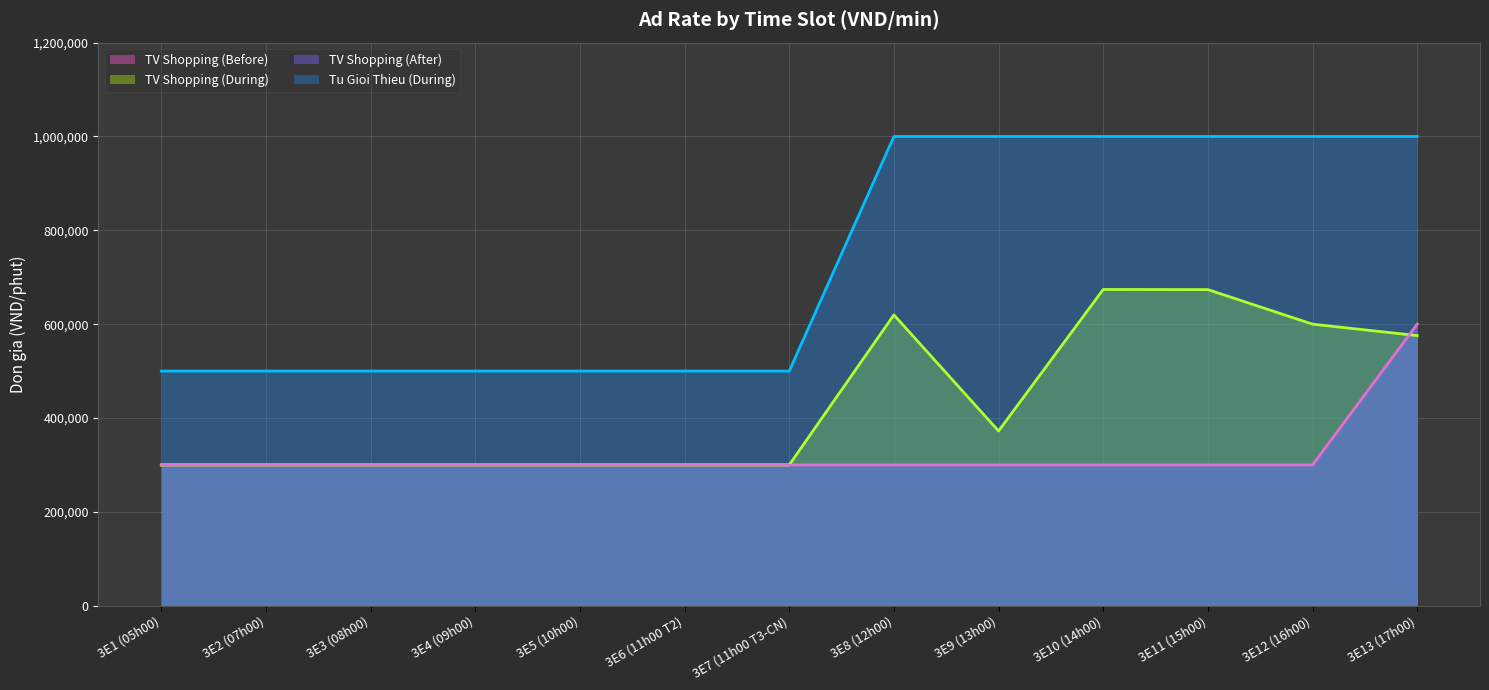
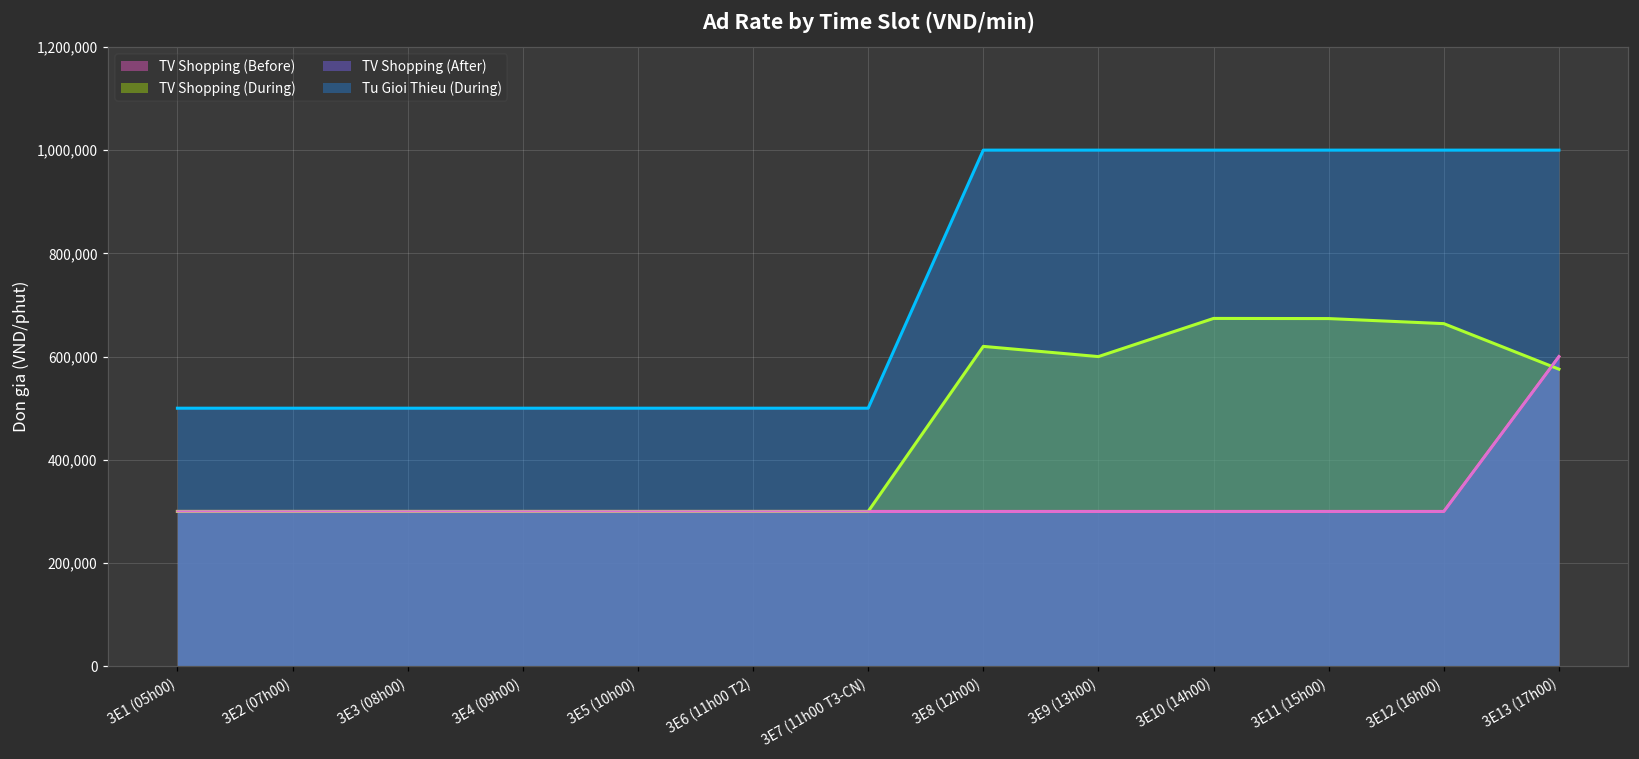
  {
    "TV Shopping (During)": {
      "3E8 (12h00)": "620,000",
-     "3E9 (13h00)": "370,000",
+     "3E9 (13h00)": "600,000",
      "3E10 (14h00)": "670,000",
      "3E11 (15h00)": "670,000",
-     "3E12 (16h00)": "600,000",
+     "3E12 (16h00)": "660,000",
      "3E13 (17h00)": "580,000"
    }
  }
